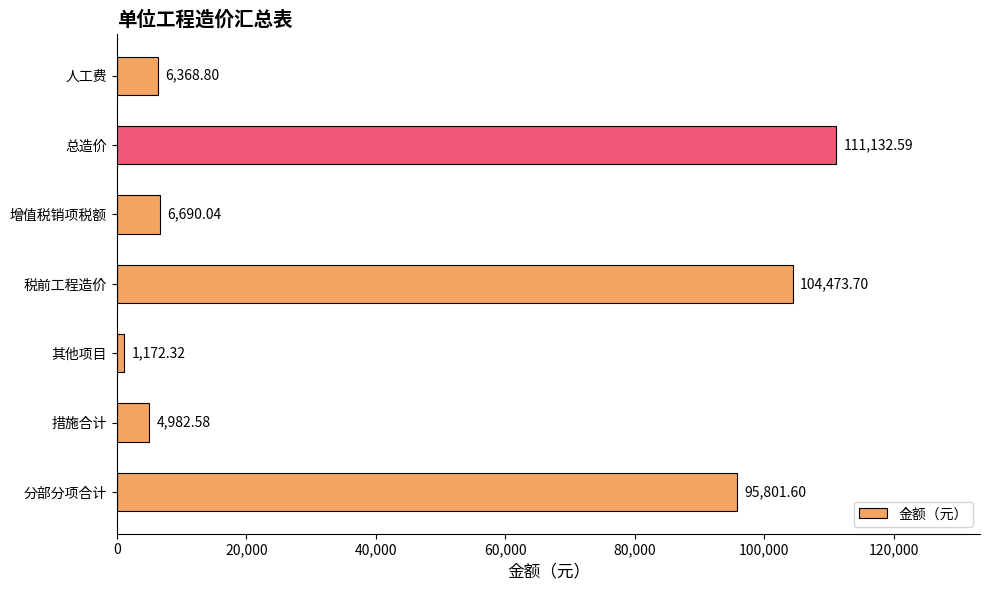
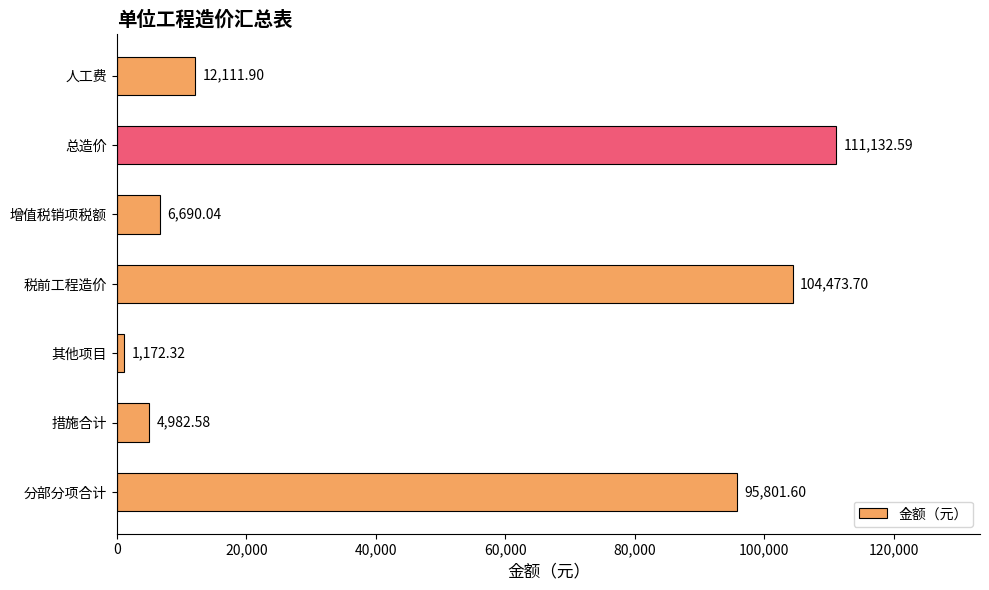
  {
-   "人工费": "6,368.80",
+   "人工费": "12,111.90",
    "总造价": "111,132.59",
    "增值税销项税额": "6,690.04",
    "税前工程造价": "104,473.70",
    "其他项目": "1,172.32",
    "措施合计": "4,982.58",
    "分部分项合计": "95,801.60"
  }
